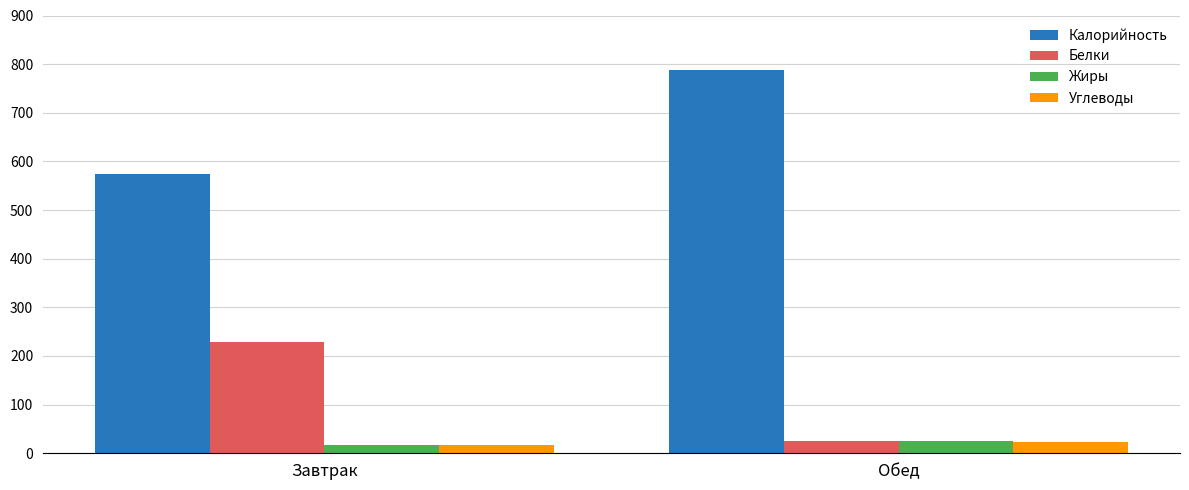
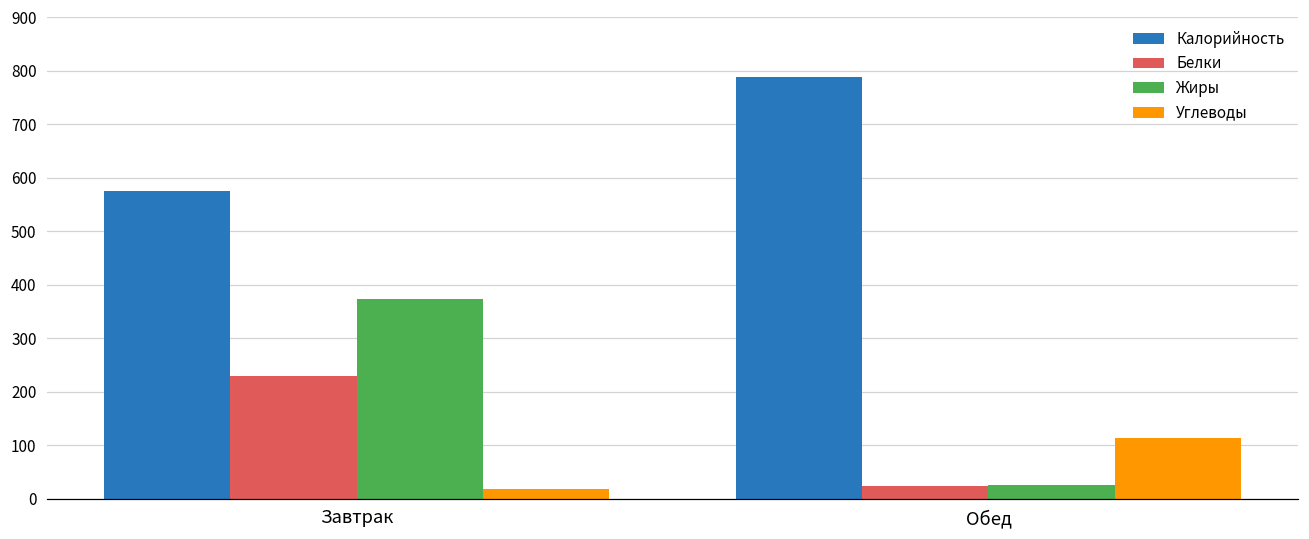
  {
    "Калорийность": {
      "Завтрак": 570,
      "Обед": 790
    },
    "Белки": {
      "Завтрак": 230,
      "Обед": 20
    },
    "Жиры": {
-     "Завтрак": 20,
+     "Завтрак": 370,
      "Обед": 20
    },
    "Углеводы": {
      "Завтрак": 20,
-     "Обед": 20
+     "Обед": 110
    }
  }
